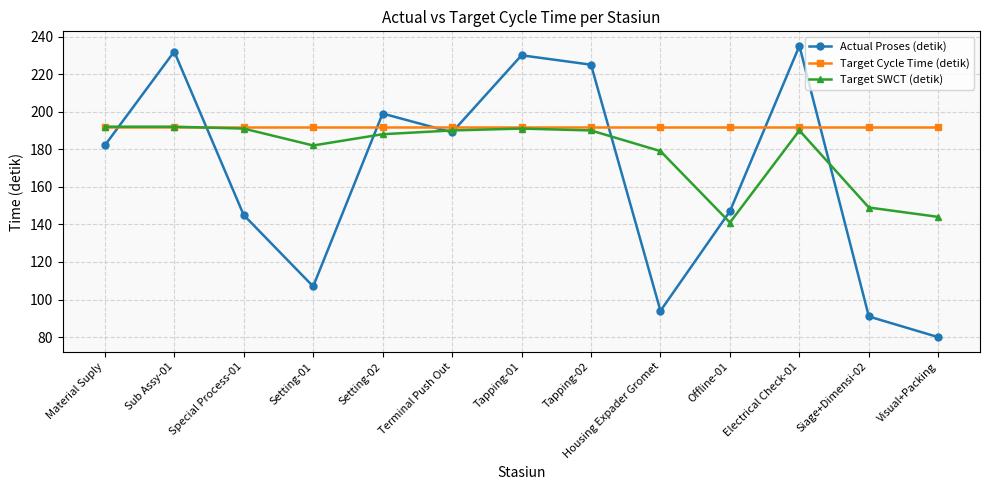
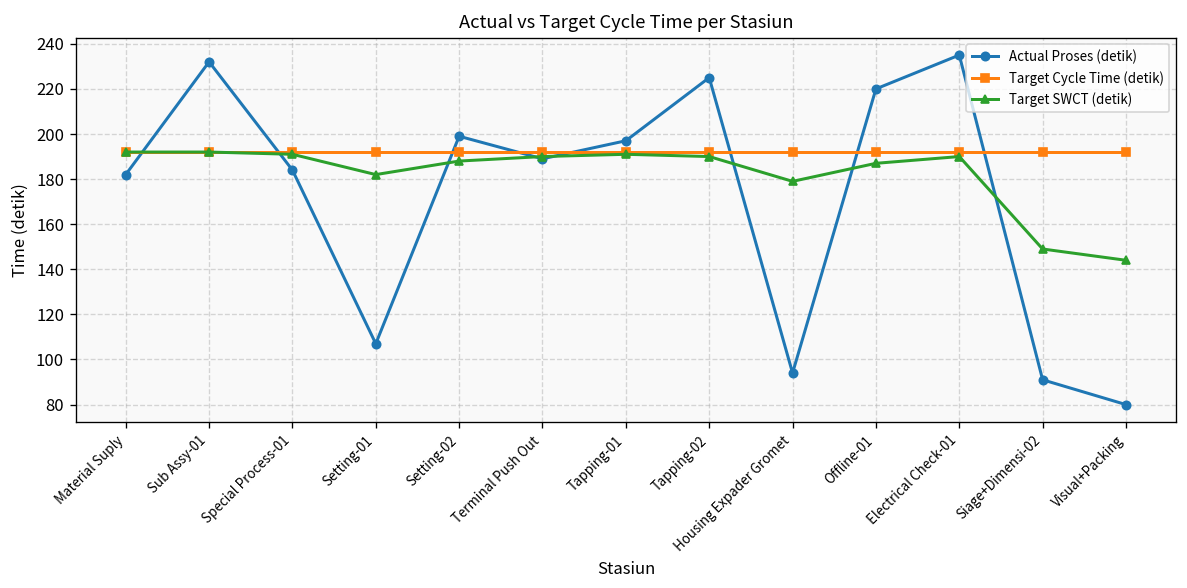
  {
    "Actual Proses (detik)": {
      "Material Suply": 182,
      "Sub Assy-01": 232,
-     "Special Process-01": 145,
+     "Special Process-01": 184,
      "Setting-01": 107,
      "Setting-02": 199,
-     "Tapping-01": 230,
+     "Tapping-01": 197,
      "Tapping-02": 225,
      "Housing Expader Gromet": 94,
-     "Offline-01": 147,
+     "Offline-01": 220,
      "Electrical Check-01": 235,
      "Siage+Dimensi-02": 91,
      "Visual+Packing": 80
    },
    "Target Cycle Time (detik)": {
      "Setting-01": 192,
      "Setting-02": 192,
      "Terminal Push Out": 192,
      "Tapping-02": 192,
      "Housing Expader Gromet": 192,
      "Offline-01": 192,
      "Electrical Check-01": 192,
      "Siage+Dimensi-02": 192,
      "Visual+Packing": 192
    },
    "Target SWCT (detik)": {
      "Setting-01": 182,
      "Setting-02": 188,
      "Tapping-02": 190,
      "Housing Expader Gromet": 179,
-     "Offline-01": 141,
+     "Offline-01": 187,
      "Electrical Check-01": 190,
      "Siage+Dimensi-02": 149,
      "Visual+Packing": 144
    }
  }
